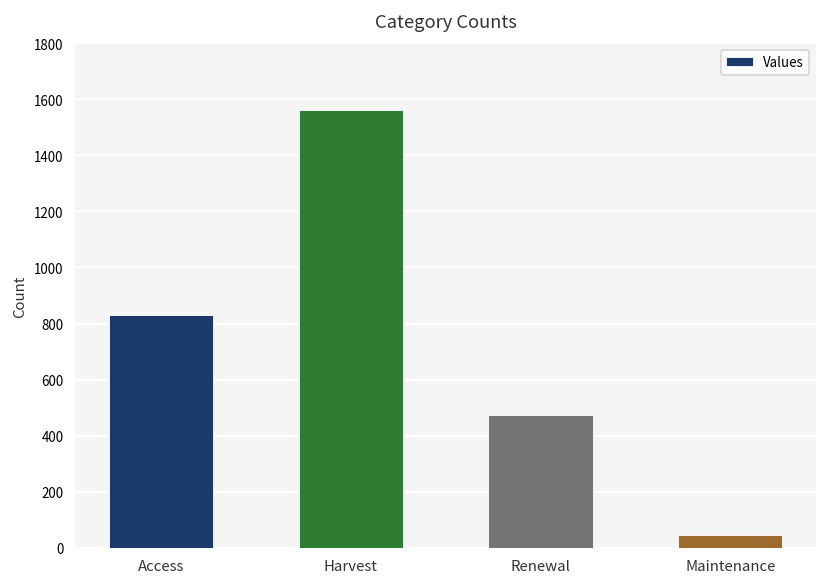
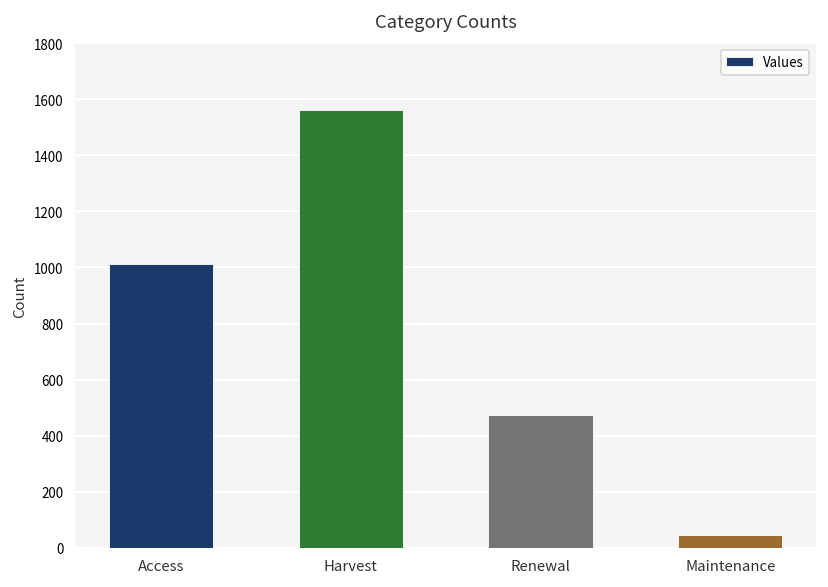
  {
-   "Access": 830,
+   "Access": 1010,
    "Harvest": 1560,
    "Renewal": 470,
    "Maintenance": 50
  }
